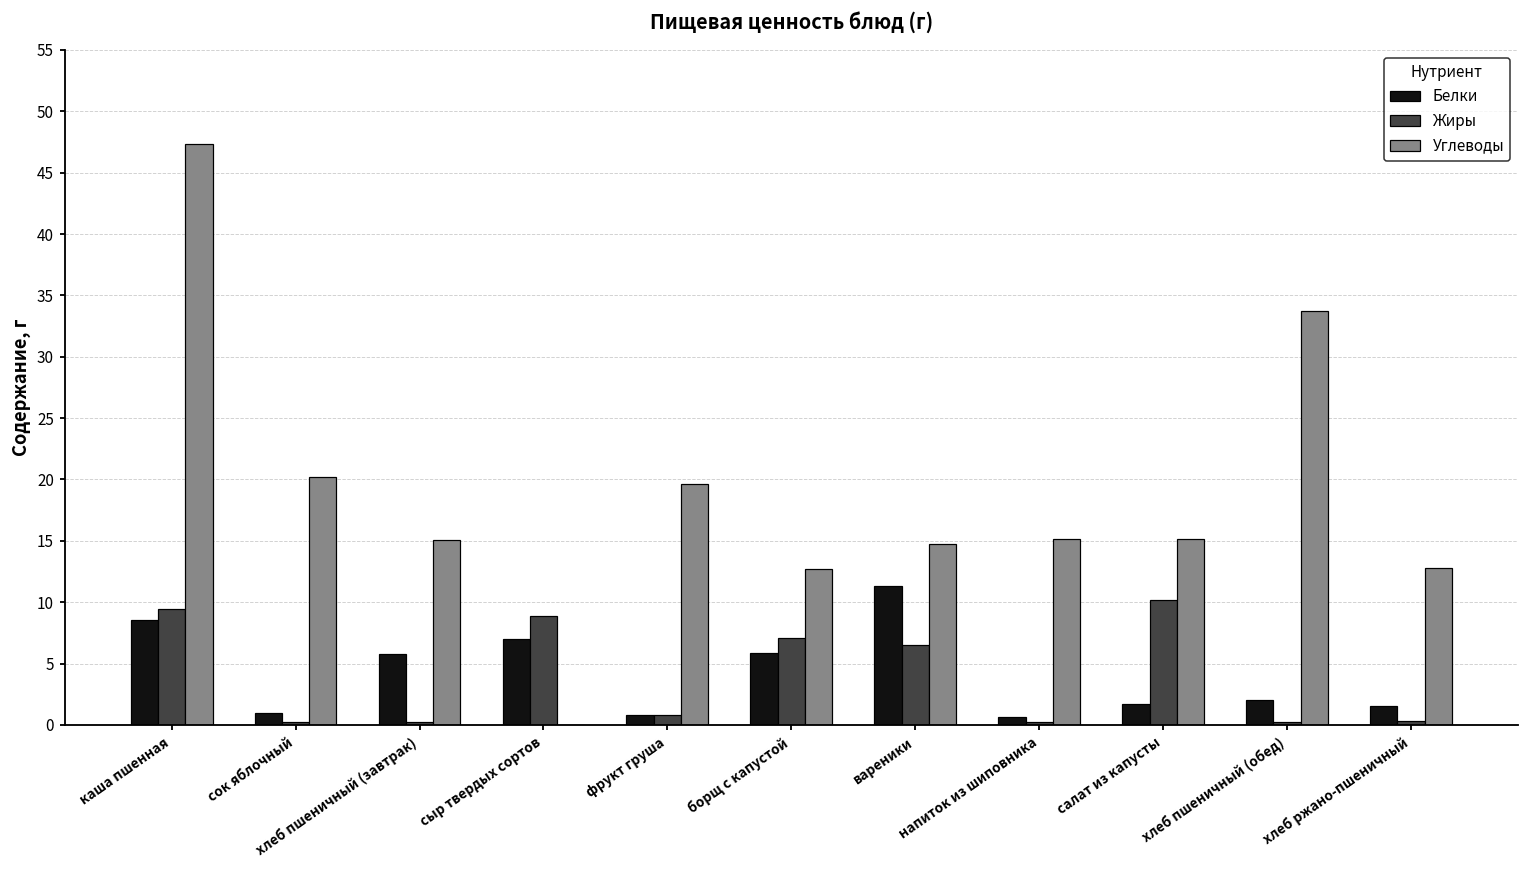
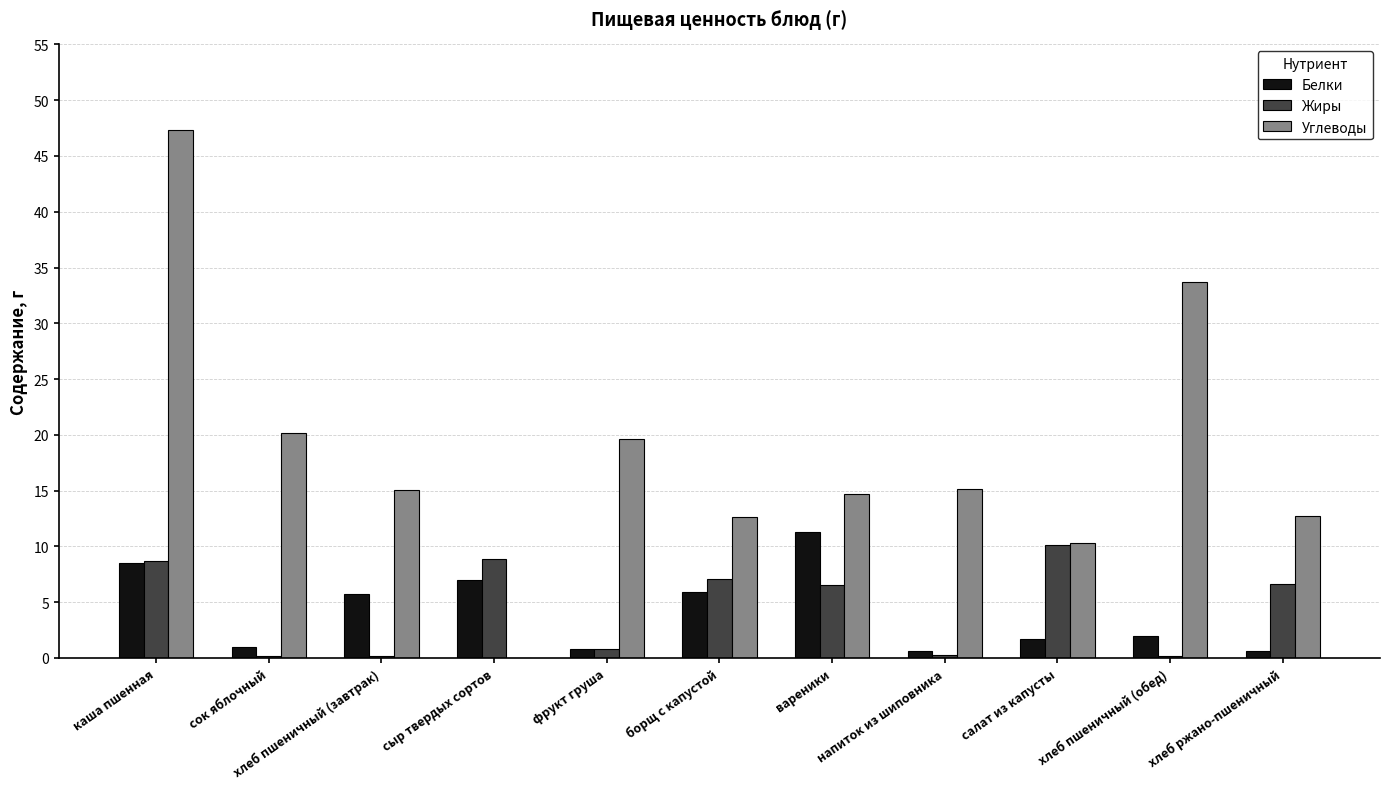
  {
    "Белки": {
      "каша пшенная": 8.5,
      "сок яблочный": 1.0,
      "хлеб пшеничный (завтрак)": 5.8,
      "сыр твердых сортов": 7.0,
      "фрукт груша": 0.8,
      "борщ с капустой": 5.9,
      "вареники": 11.3,
      "напиток из шиповника": 0.6,
      "салат из капусты": 1.7,
      "хлеб пшеничный (обед)": 2.0,
-     "хлеб ржано-пшеничный": 1.5
+     "хлеб ржано-пшеничный": 0.6
    },
    "Жиры": {
-     "каша пшенная": 9.5,
+     "каша пшенная": 8.7,
      "сыр твердых сортов": 8.9,
      "фрукт груша": 0.8,
      "борщ с капустой": 7.1,
      "вареники": 6.5,
      "напиток из шиповника": 0.3,
      "салат из капусты": 10.2,
-     "хлеб ржано-пшеничный": 0.3
+     "хлеб ржано-пшеничный": 6.6
    },
    "Углеводы": {
      "каша пшенная": 47.3,
      "сок яблочный": 20.2,
      "хлеб пшеничный (завтрак)": 15.1,
      "сыр твердых сортов": 0.0,
      "фрукт груша": 19.6,
      "борщ с капустой": 12.7,
      "вареники": 14.7,
      "напиток из шиповника": 15.2,
-     "салат из капусты": 15.2,
+     "салат из капусты": 10.3,
      "хлеб пшеничный (обед)": 33.7,
      "хлеб ржано-пшеничный": 12.8
    }
  }
